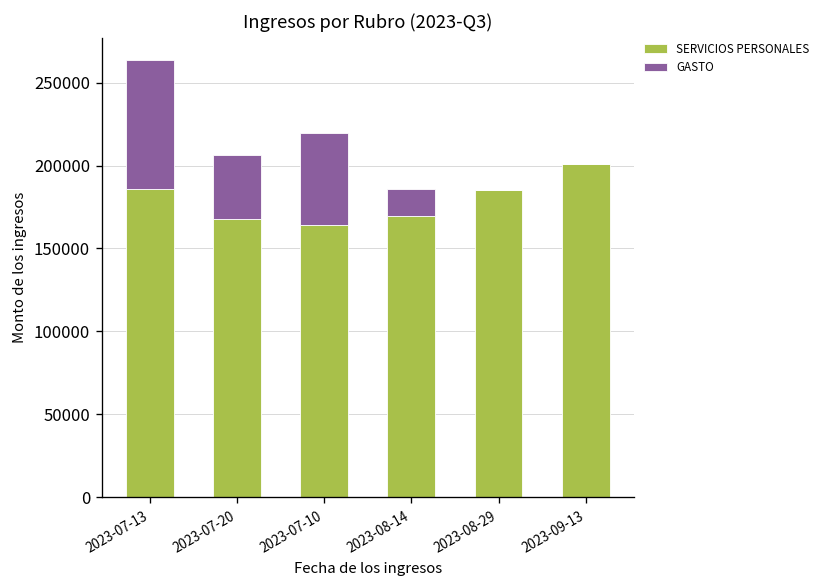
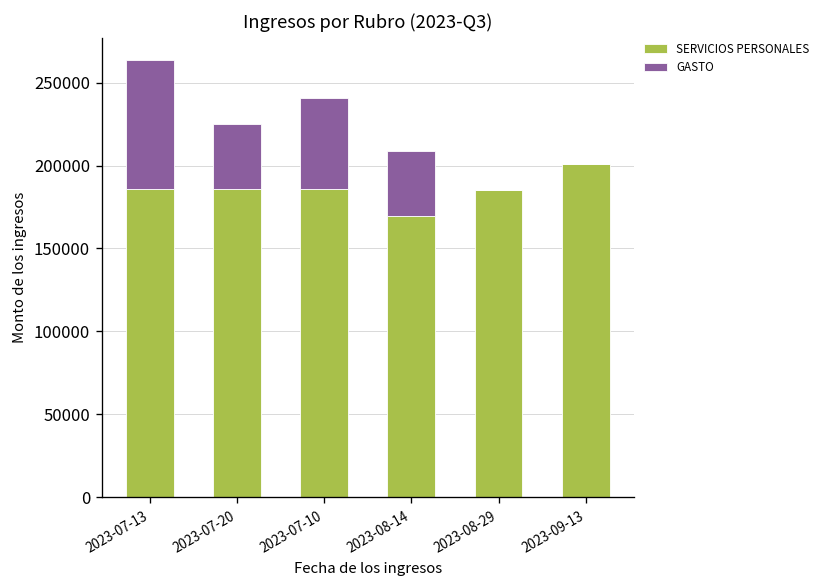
  {
    "SERVICIOS PERSONALES": {
      "2023-07-13": 186000,
-     "2023-07-20": 167000,
-     "2023-07-10": 164000,
+     "2023-07-20": 186000,
+     "2023-07-10": 186000,
      "2023-08-14": 169000,
      "2023-08-29": 185000,
      "2023-09-13": 201000
    },
    "GASTO": {
      "2023-07-13": 78000,
      "2023-07-20": 39000,
      "2023-07-10": 55000,
-     "2023-08-14": 16000,
+     "2023-08-14": 39000,
      "2023-08-29": 0,
      "2023-09-13": 0
    }
  }
